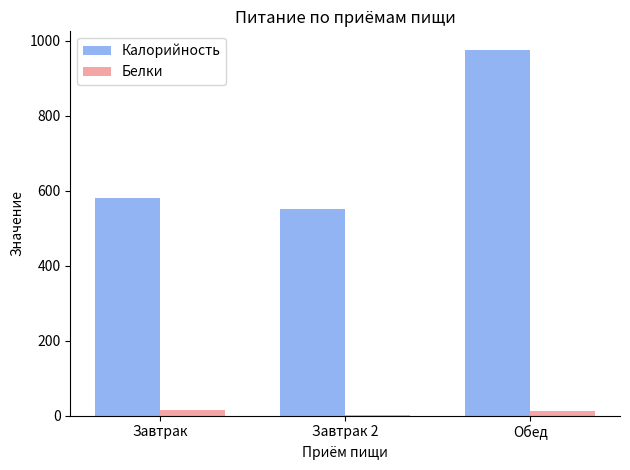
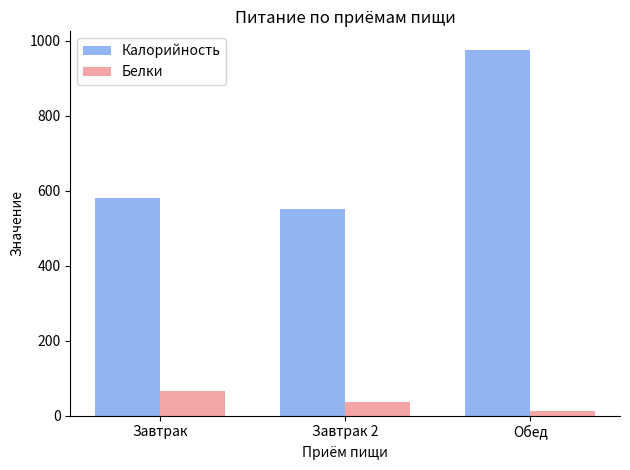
  {
    "Калорийность": {
      "Завтрак": 580,
      "Завтрак 2": 550,
      "Обед": 980
    },
    "Белки": {
-     "Завтрак": 20,
-     "Завтрак 2": 0,
+     "Завтрак": 70,
+     "Завтрак 2": 40,
      "Обед": 10
    }
  }
